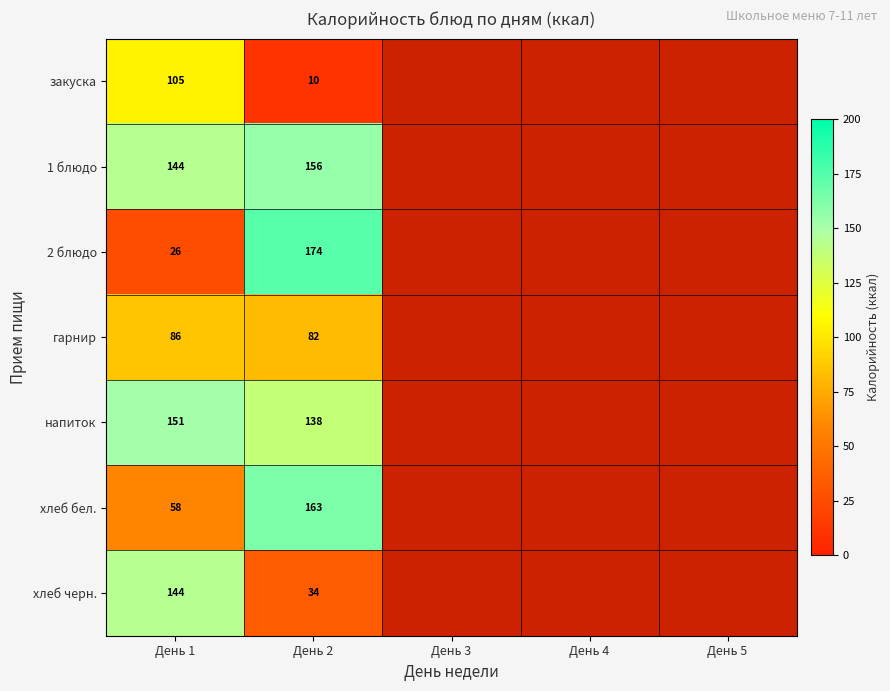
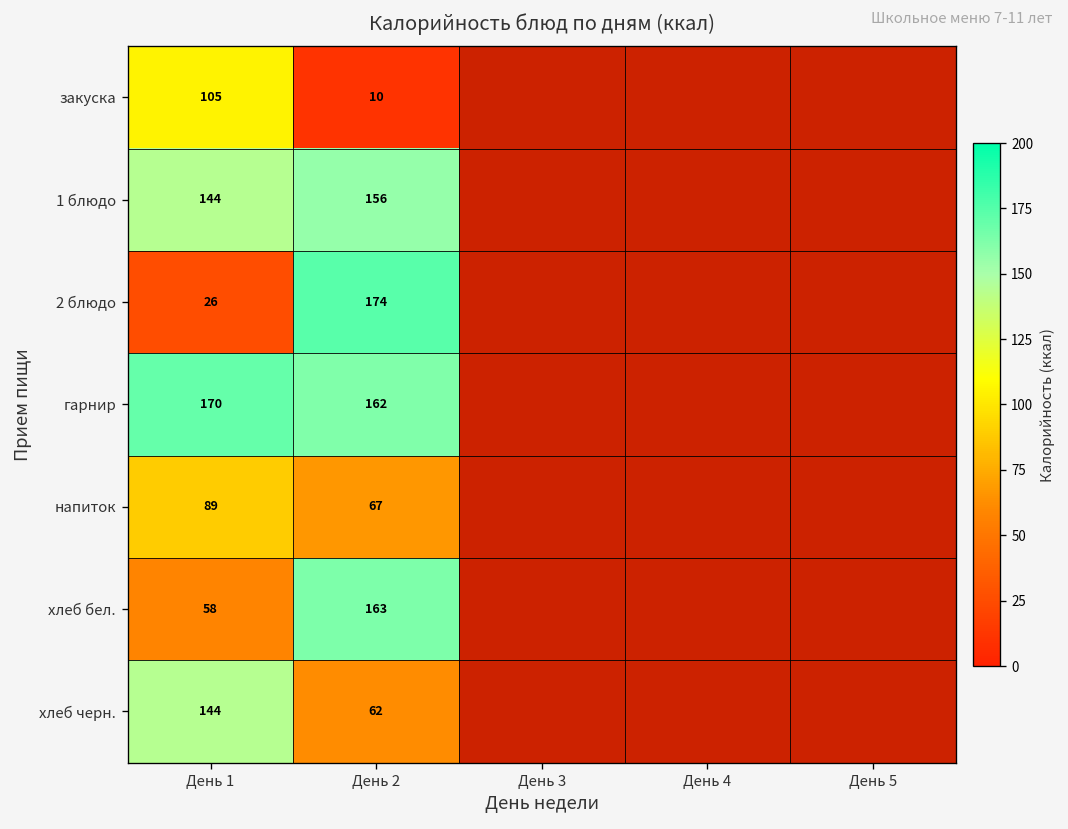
  {
    "закуска": {
      "День 1": 105,
      "День 2": 10
    },
    "1 блюдо": {
      "День 1": 144,
      "День 2": 156
    },
    "2 блюдо": {
      "День 1": 26,
      "День 2": 174
    },
    "гарнир": {
-     "День 1": 86,
-     "День 2": 82
+     "День 1": 170,
+     "День 2": 162
    },
    "напиток": {
-     "День 1": 151,
-     "День 2": 138
+     "День 1": 89,
+     "День 2": 67
    },
    "хлеб бел.": {
      "День 1": 58,
      "День 2": 163
    },
    "хлеб черн.": {
      "День 1": 144,
-     "День 2": 34
+     "День 2": 62
    }
  }
